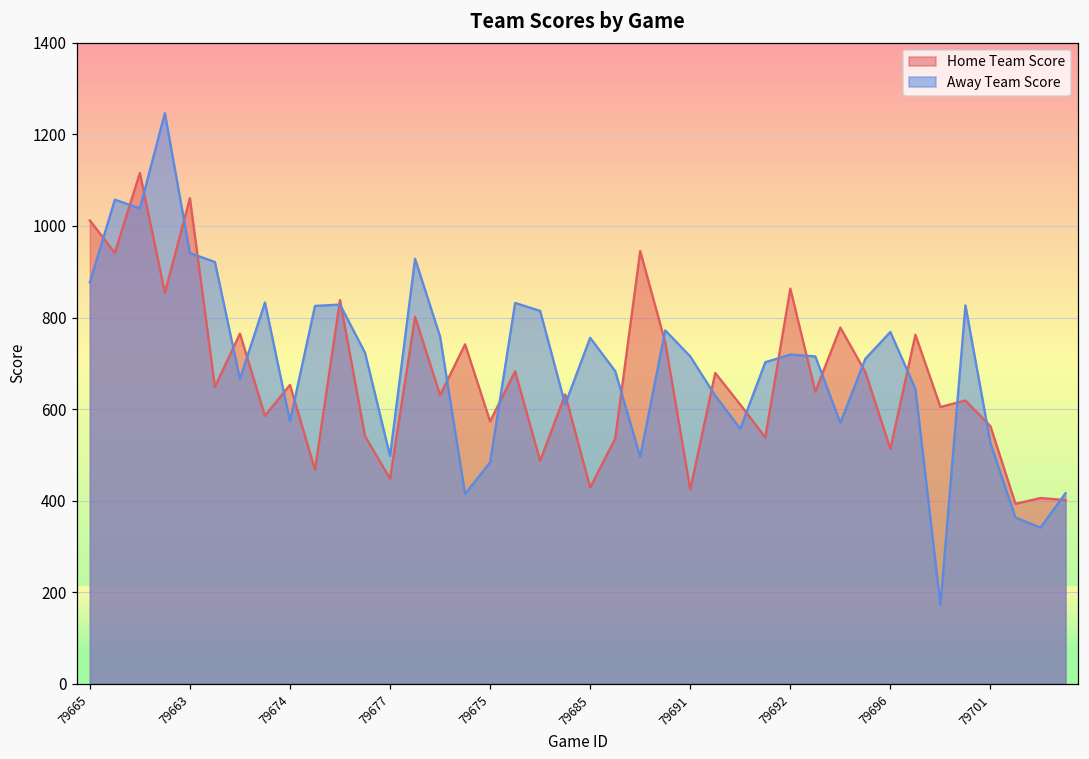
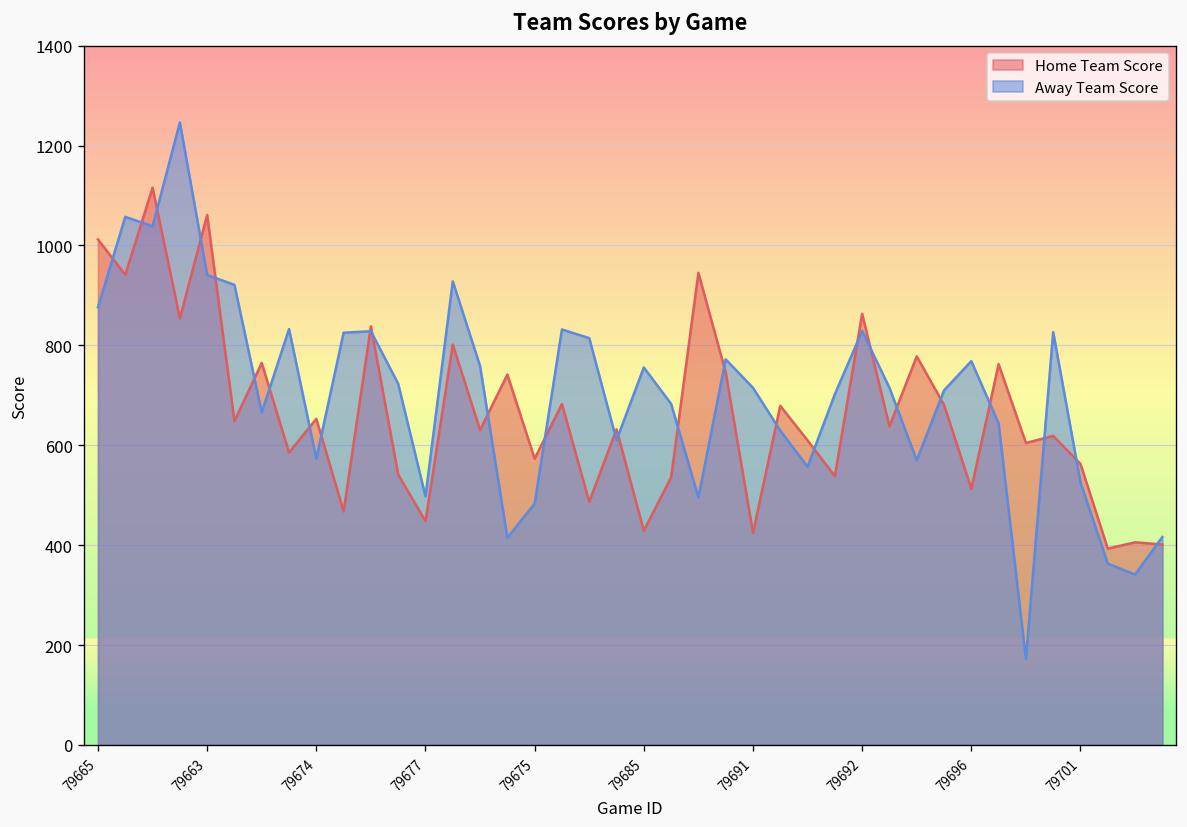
  {
    "Home Team Score": {
      "79665": 1010,
      "79663": 1060,
      "79674": 650,
      "79677": 450,
      "79675": 570,
      "79685": 430,
      "79691": 420,
      "79692": 860,
      "79696": 510,
      "79701": 560
    },
    "Away Team Score": {
      "79665": 880,
      "79663": 940,
      "79674": 570,
      "79677": 500,
      "79675": 480,
      "79685": 760,
      "79691": 720,
-     "79692": 720,
+     "79692": 830,
      "79696": 770,
      "79701": 530
    }
  }
